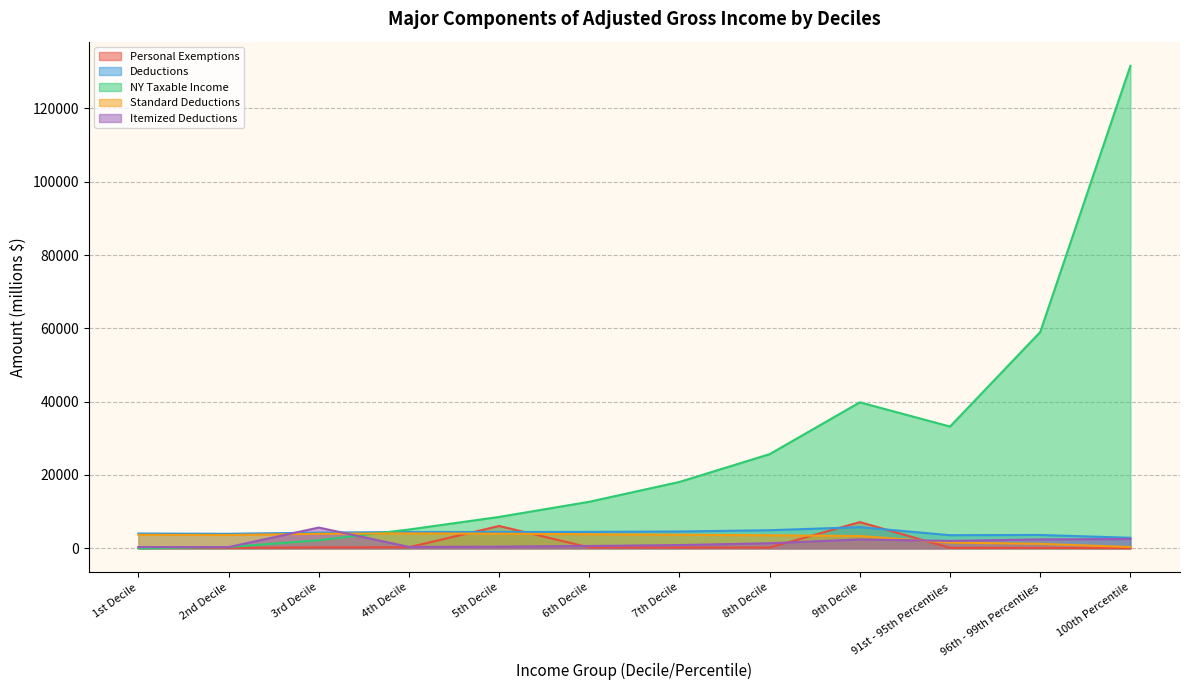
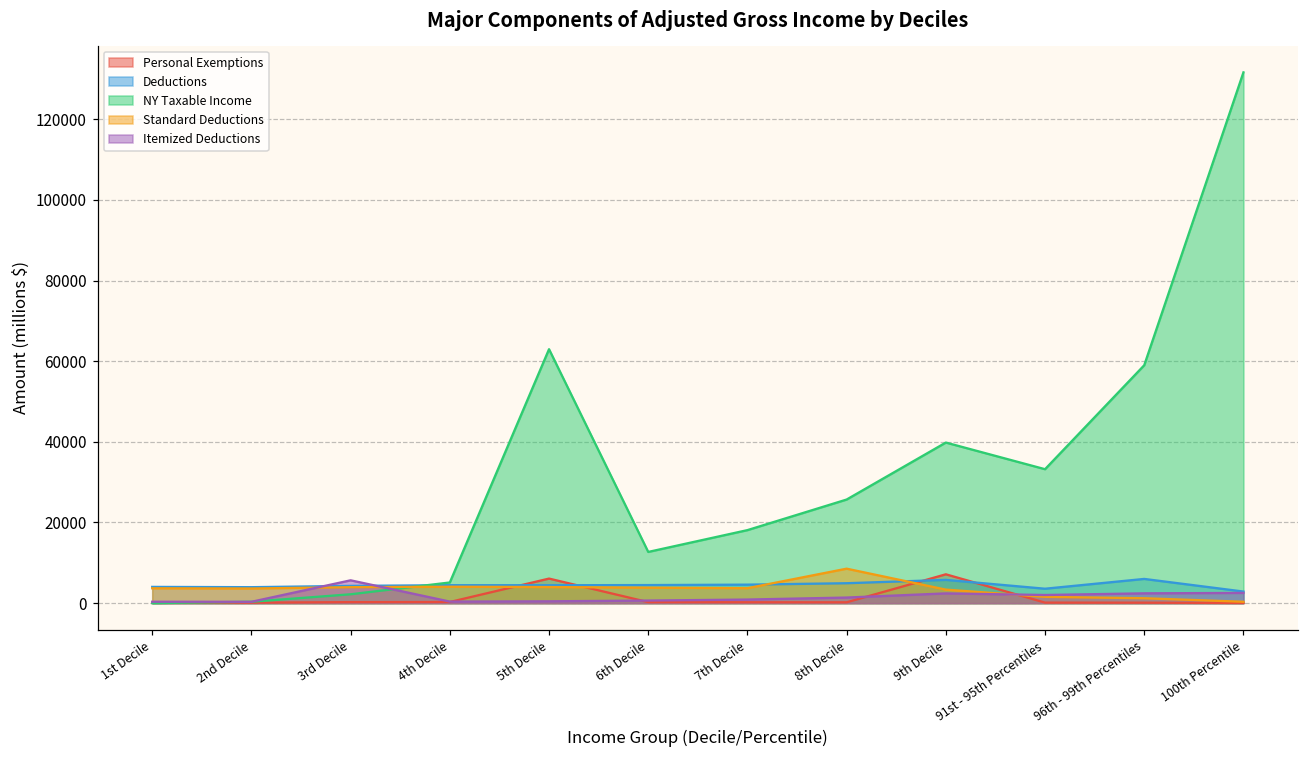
  {
    "Personal Exemptions": {
      "3rd Decile": 0,
      "5th Decile": 6000,
      "8th Decile": 0,
      "9th Decile": 7000,
      "91st - 95th Percentiles": 0,
      "96th - 99th Percentiles": 0
    },
    "Deductions": {
      "7th Decile": 5000,
      "8th Decile": 5000,
      "9th Decile": 6000,
      "91st - 95th Percentiles": 4000,
-     "96th - 99th Percentiles": 4000
+     "96th - 99th Percentiles": 6000
    },
    "NY Taxable Income": {
      "3rd Decile": 2000,
-     "5th Decile": 9000,
+     "5th Decile": 63000,
      "6th Decile": 13000,
      "7th Decile": 18000,
      "8th Decile": 26000,
      "9th Decile": 40000,
      "91st - 95th Percentiles": 33000,
      "96th - 99th Percentiles": 59000,
      "100th Percentile": 132000
    },
    "Standard Deductions": {
      "7th Decile": 4000,
-     "8th Decile": 4000,
+     "8th Decile": 9000,
      "9th Decile": 3000,
      "96th - 99th Percentiles": 1000
    },
    "Itemized Deductions": {
      "3rd Decile": 6000,
      "5th Decile": 0,
      "8th Decile": 1000,
      "9th Decile": 2000,
      "96th - 99th Percentiles": 2000
    }
  }
